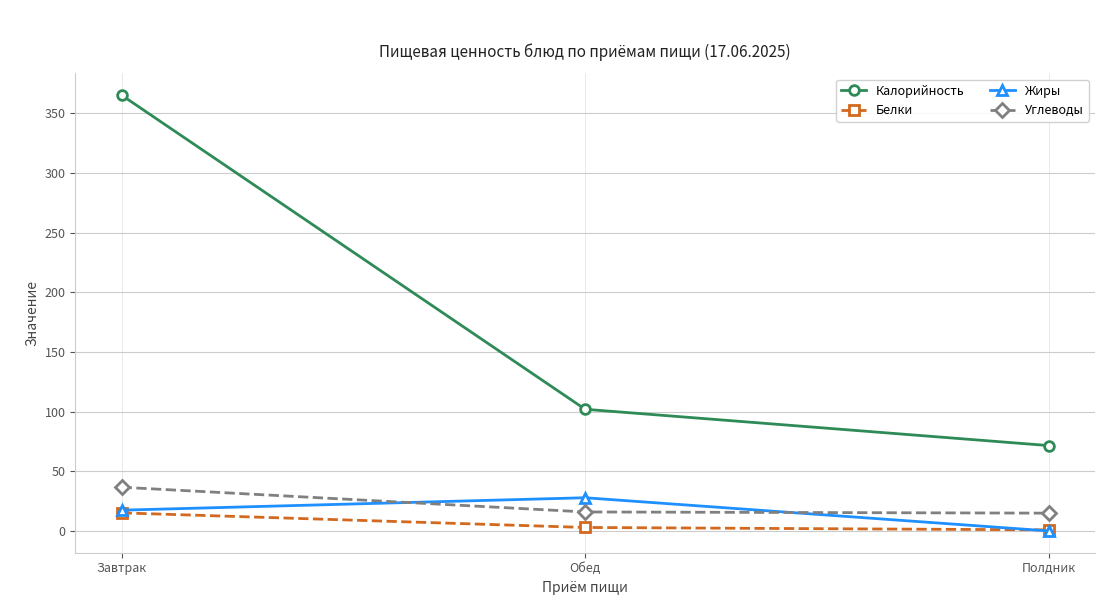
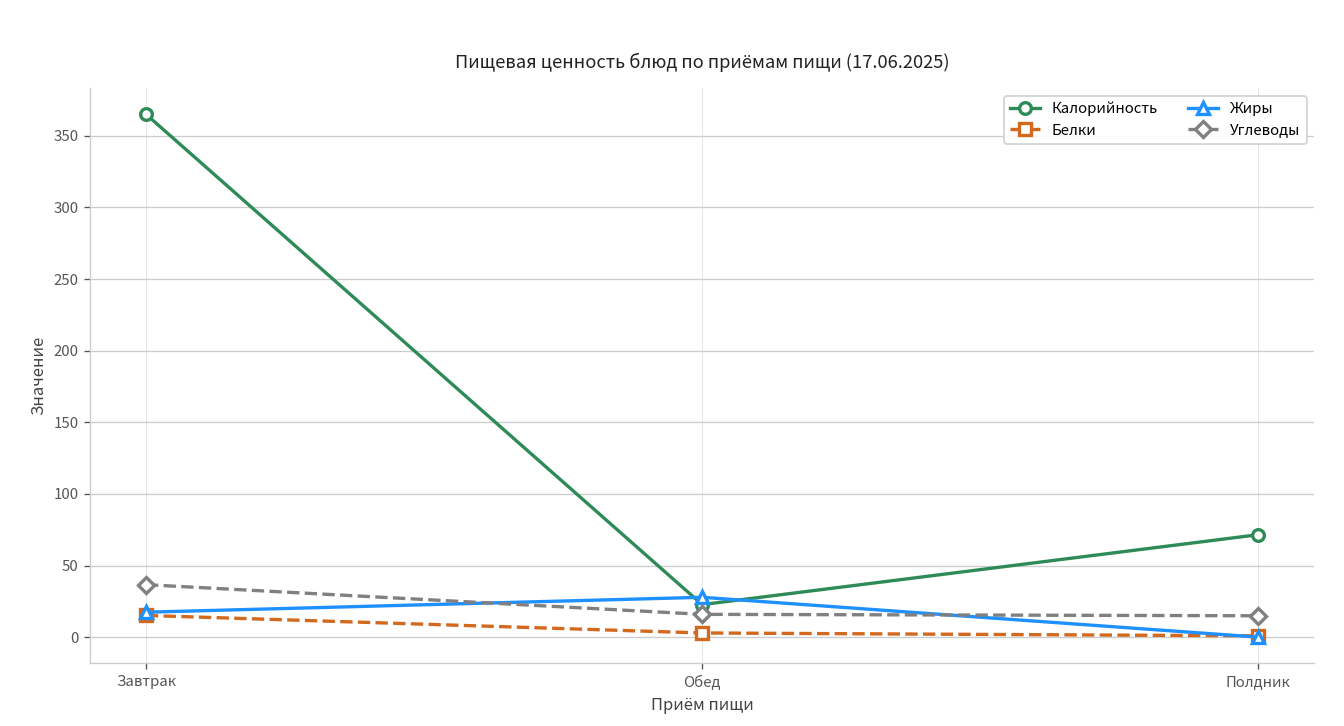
  {
    "Калорийность": {
      "Завтрак": 365,
-     "Обед": 102,
+     "Обед": 23,
      "Полдник": 72
    },
    "Белки": {
      "Завтрак": 15,
      "Обед": 3
    },
    "Жиры": {
      "Завтрак": 17,
      "Обед": 28
    },
    "Углеводы": {
      "Завтрак": 37,
      "Обед": 16,
      "Полдник": 15
    }
  }
